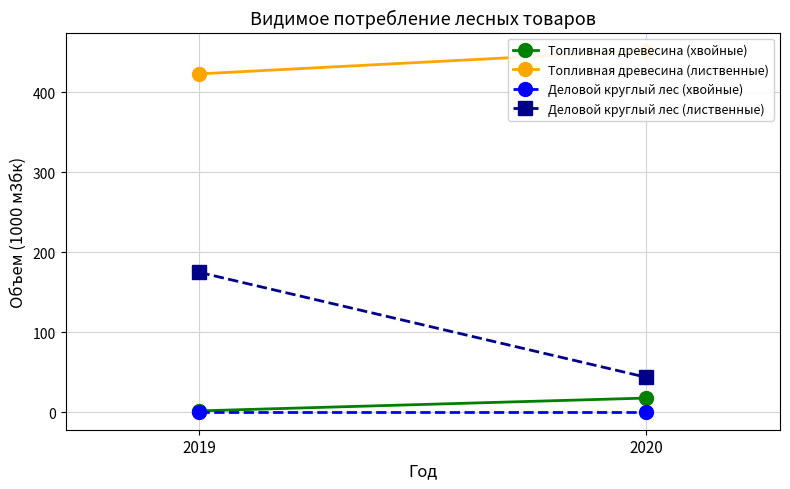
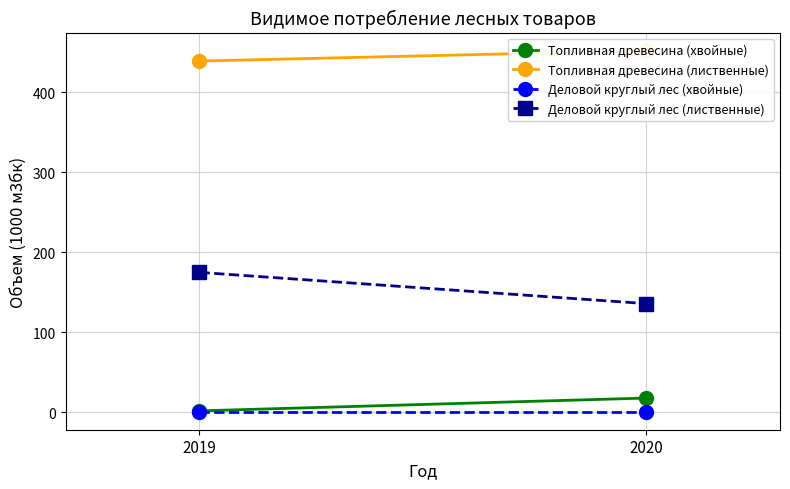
  {
    "Топливная древесина (хвойные)": {
      "2020": 20
    },
    "Топливная древесина (лиственные)": {
-     "2019": 420
+     "2019": 440
    },
    "Деловой круглый лес (хвойные)": {
      "2020": 0
    },
    "Деловой круглый лес (лиственные)": {
      "2019": 180,
-     "2020": 40
+     "2020": 140
    }
  }
